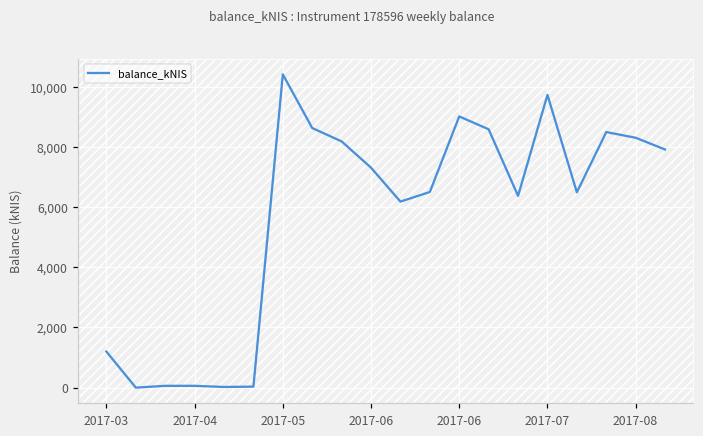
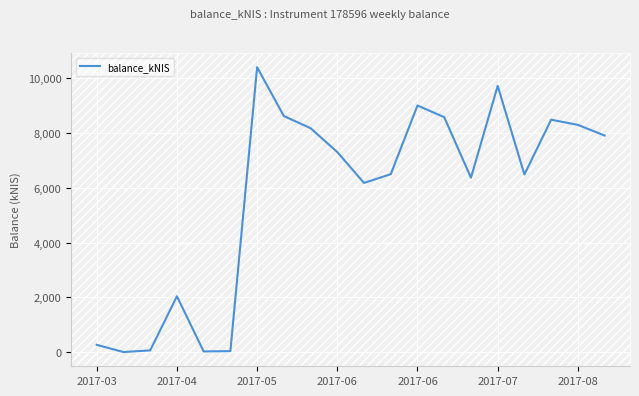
  {
-   "2017-03": "1,200",
-   "2017-04": "100",
+   "2017-03": "300",
+   "2017-04": "2,000",
    "2017-05": "10,400",
    "2017-07": "9,700",
    "2017-08": "8,300"
  }
